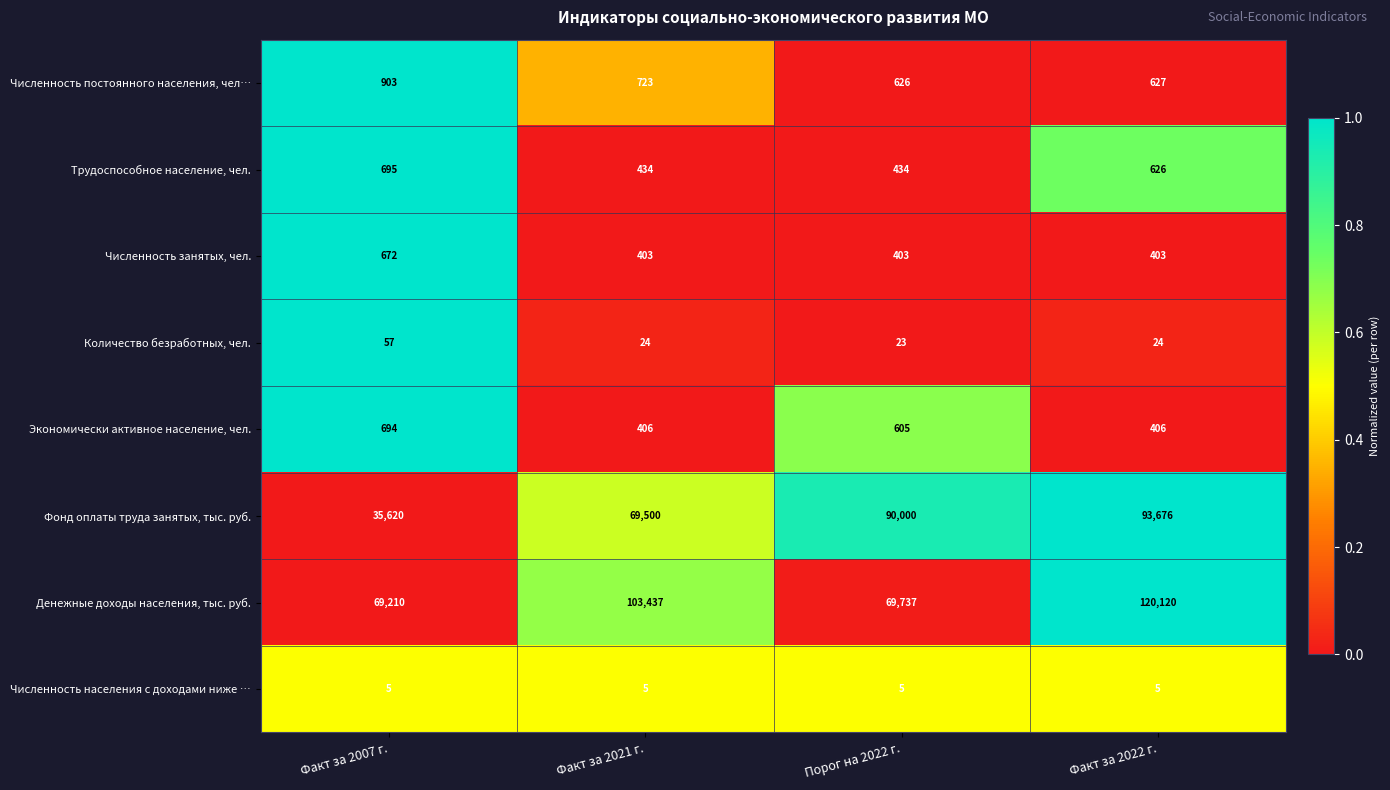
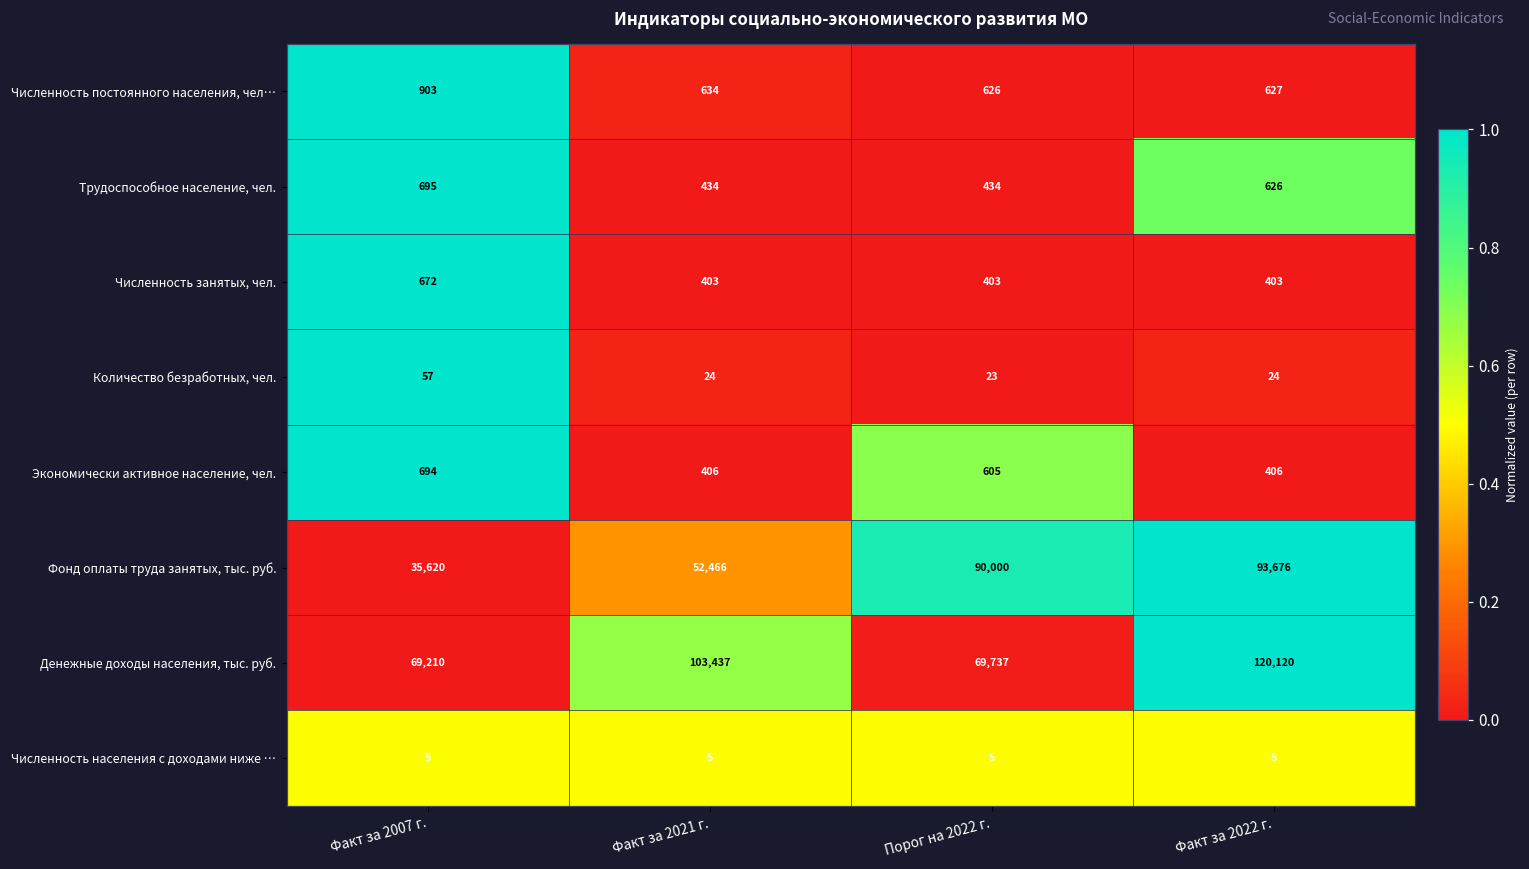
  {
    "Численность постоянного населения, чел…": {
      "Факт за 2007 г.": "903",
-     "Факт за 2021 г.": "723",
+     "Факт за 2021 г.": "634",
      "Порог на 2022 г.": "626",
      "Факт за 2022 г.": "627"
    },
    "Трудоспособное население, чел.": {
      "Факт за 2007 г.": "695",
      "Факт за 2021 г.": "434",
      "Порог на 2022 г.": "434",
      "Факт за 2022 г.": "626"
    },
    "Численность занятых, чел.": {
      "Факт за 2007 г.": "672",
      "Факт за 2021 г.": "403",
      "Порог на 2022 г.": "403",
      "Факт за 2022 г.": "403"
    },
    "Количество безработных, чел.": {
      "Факт за 2007 г.": "57",
      "Факт за 2021 г.": "24",
      "Порог на 2022 г.": "23",
      "Факт за 2022 г.": "24"
    },
    "Экономически активное население, чел.": {
      "Факт за 2007 г.": "694",
      "Факт за 2021 г.": "406",
      "Порог на 2022 г.": "605",
      "Факт за 2022 г.": "406"
    },
    "Фонд оплаты труда занятых, тыс. руб.": {
      "Факт за 2007 г.": "35,620",
-     "Факт за 2021 г.": "69,500",
+     "Факт за 2021 г.": "52,466",
      "Порог на 2022 г.": "90,000",
      "Факт за 2022 г.": "93,676"
    },
    "Денежные доходы населения, тыс. руб.": {
      "Факт за 2007 г.": "69,210",
      "Факт за 2021 г.": "103,437",
      "Порог на 2022 г.": "69,737",
      "Факт за 2022 г.": "120,120"
    },
    "Численность населения с доходами ниже …": {
      "Факт за 2007 г.": "5",
      "Факт за 2021 г.": "5",
      "Порог на 2022 г.": "5",
      "Факт за 2022 г.": "5"
    }
  }
